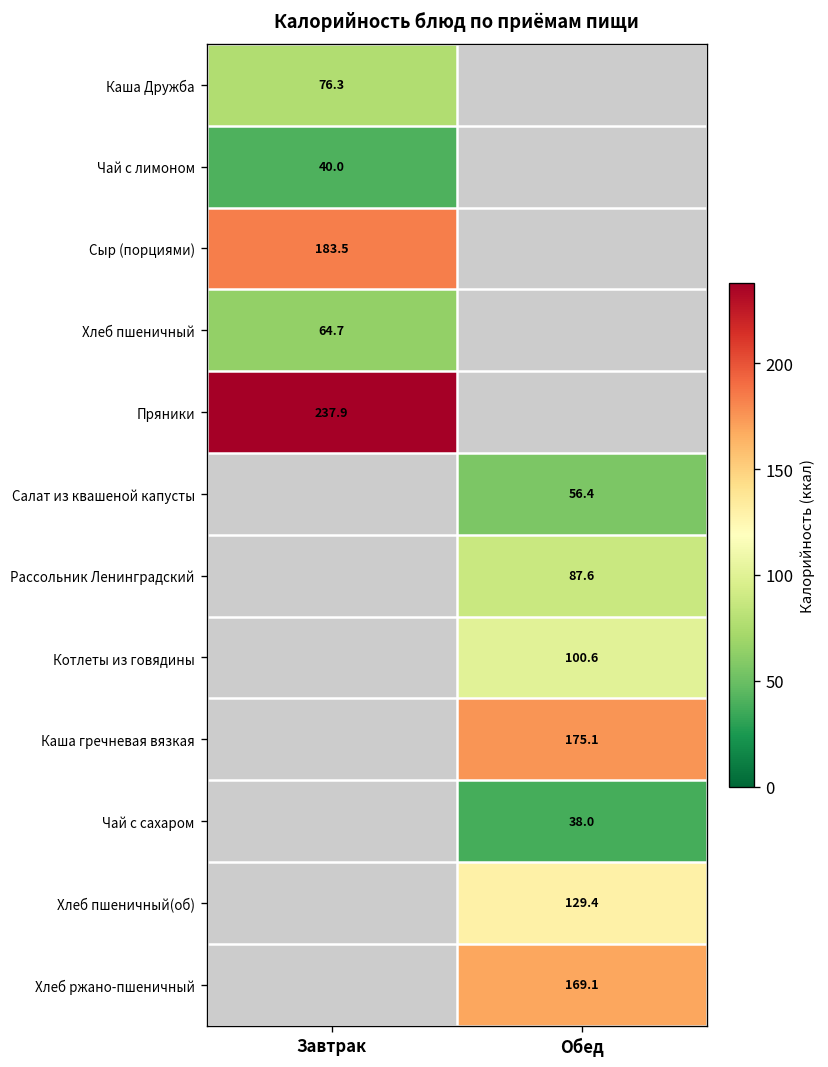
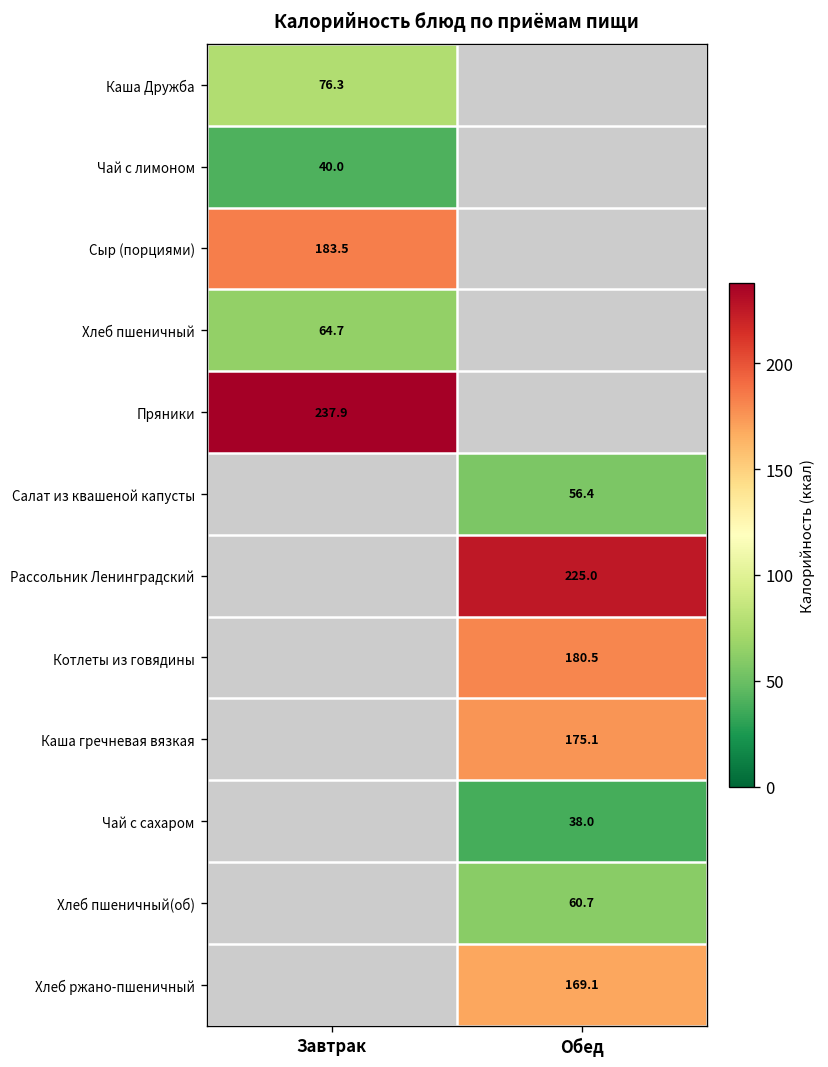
  {
    "Каша Дружба": {
      "Завтрак": 76.3
    },
    "Чай с лимоном": {
      "Завтрак": 40.0
    },
    "Сыр (порциями)": {
      "Завтрак": 183.5
    },
    "Хлеб пшеничный": {
      "Завтрак": 64.7
    },
    "Пряники": {
      "Завтрак": 237.9
    },
    "Салат из квашеной капусты": {
      "Обед": 56.4
    },
    "Рассольник Ленинградский": {
-     "Обед": 87.6
+     "Обед": 225.0
    },
    "Котлеты из говядины": {
-     "Обед": 100.6
+     "Обед": 180.5
    },
    "Каша гречневая вязкая": {
      "Обед": 175.1
    },
    "Чай с сахаром": {
      "Обед": 38.0
    },
    "Хлеб пшеничный(об)": {
-     "Обед": 129.4
+     "Обед": 60.7
    },
    "Хлеб ржано-пшеничный": {
      "Обед": 169.1
    }
  }
